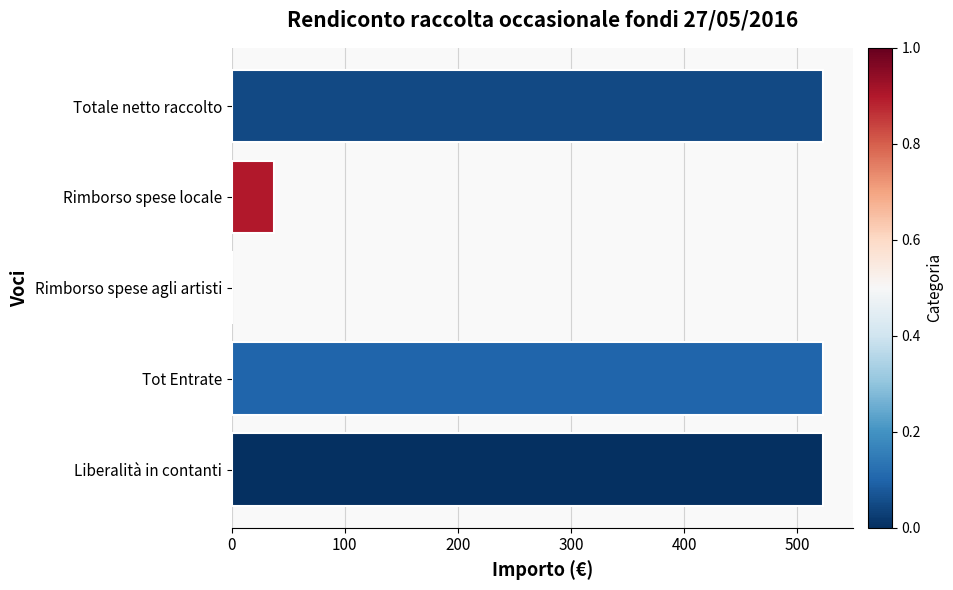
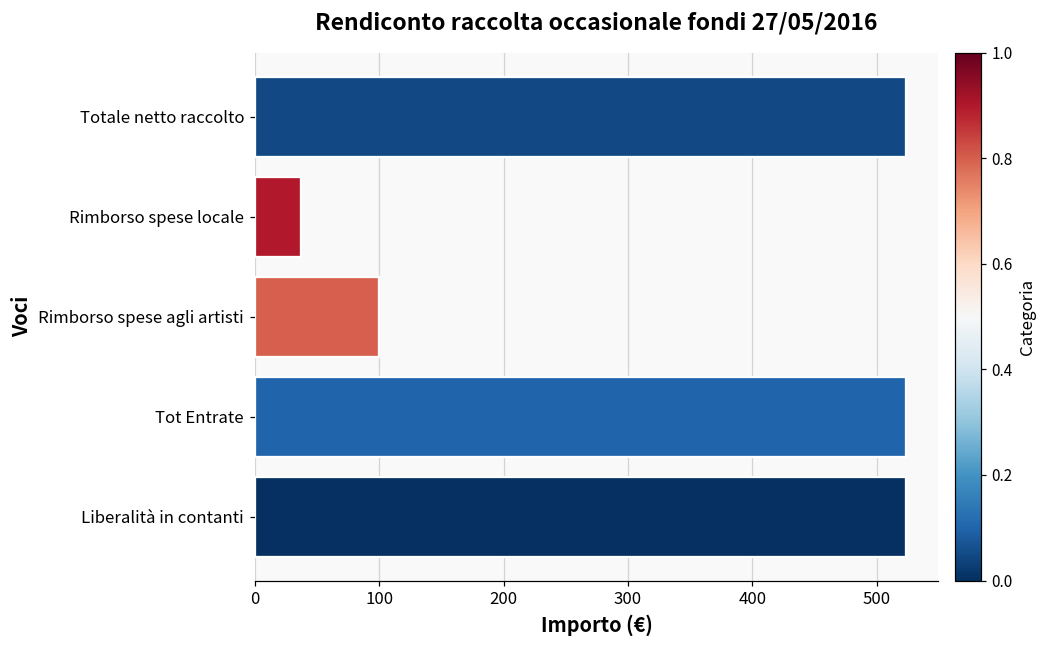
  {
    "Totale netto raccolto": 523,
    "Rimborso spese locale": 37,
-   "Rimborso spese agli artisti": 0,
+   "Rimborso spese agli artisti": 100,
    "Tot Entrate": 523,
    "Liberalità in contanti": 523
  }
